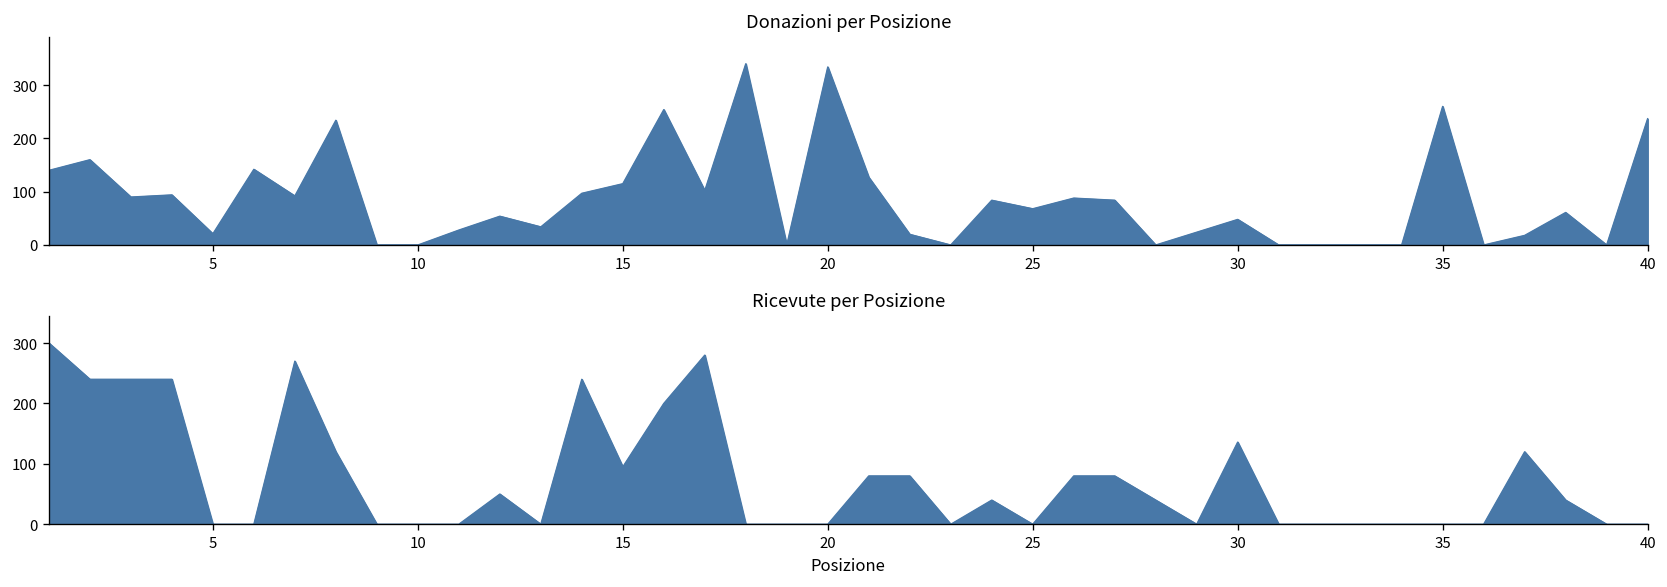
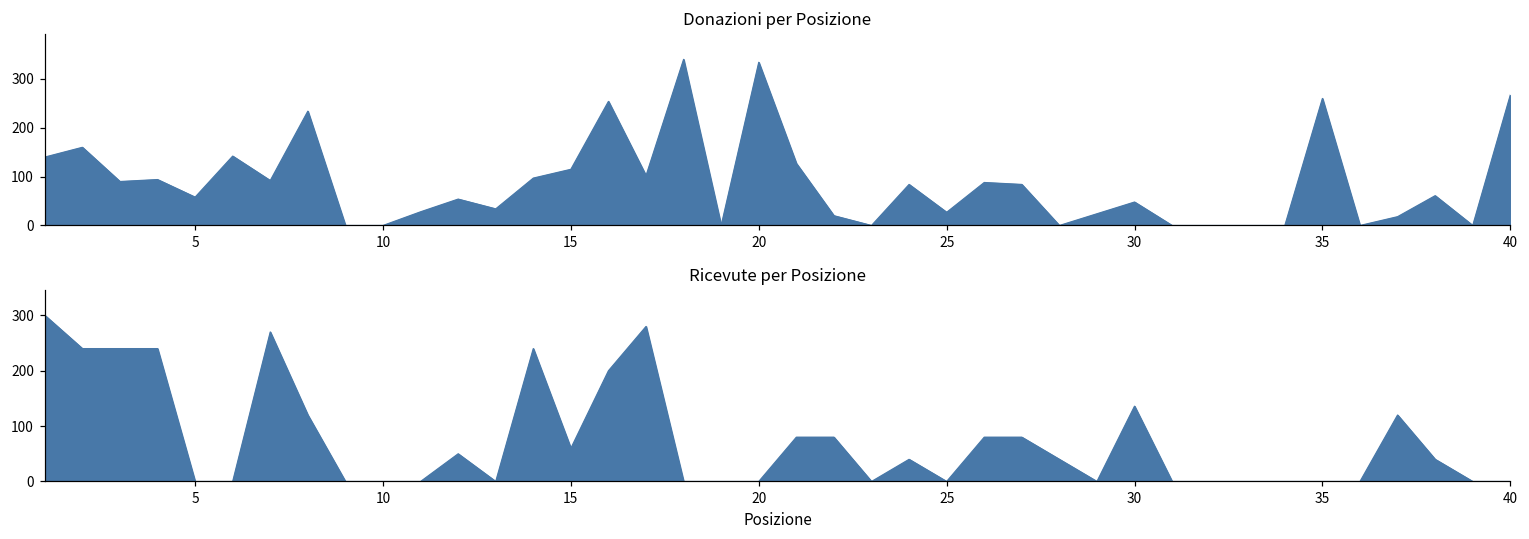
  {
    "Donazioni per Posizione": {
-     "5": 20,
+     "5": 60,
      "10": 0,
      "15": 120,
      "20": 330,
-     "25": 70,
+     "25": 30,
      "30": 50,
      "35": 260,
-     "40": 240
+     "40": 270
    },
    "Ricevute per Posizione": {
      "5": 0,
      "10": 0,
-     "15": 100,
+     "15": 60,
      "20": 0,
      "25": 0,
      "30": 140,
      "35": 0,
      "40": 0
    }
  }
